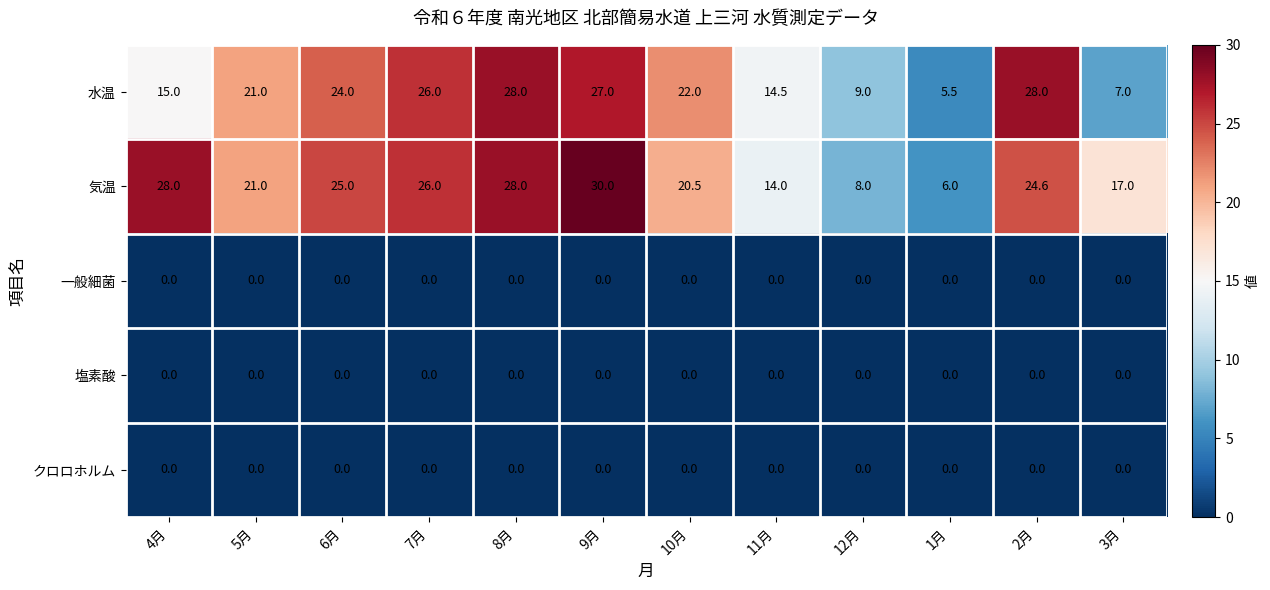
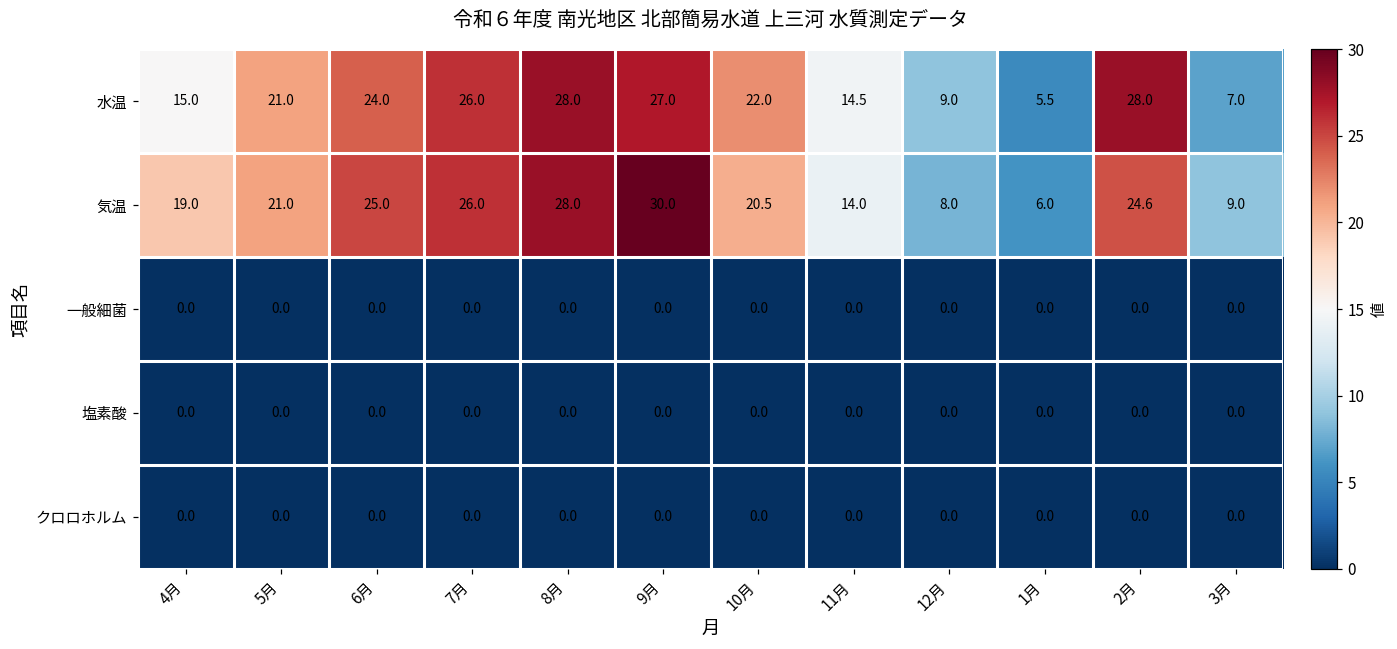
  {
    "水温": {
      "4月": 15.0,
      "5月": 21.0,
      "6月": 24.0,
      "7月": 26.0,
      "8月": 28.0,
      "9月": 27.0,
      "10月": 22.0,
      "11月": 14.5,
      "12月": 9.0,
      "1月": 5.5,
      "2月": 28.0,
      "3月": 7.0
    },
    "気温": {
-     "4月": 28.0,
+     "4月": 19.0,
      "5月": 21.0,
      "6月": 25.0,
      "7月": 26.0,
      "8月": 28.0,
      "9月": 30.0,
      "10月": 20.5,
      "11月": 14.0,
      "12月": 8.0,
      "1月": 6.0,
      "2月": 24.6,
-     "3月": 17.0
+     "3月": 9.0
    },
    "一般細菌": {
      "4月": 0.0,
      "5月": 0.0,
      "6月": 0.0,
      "7月": 0.0,
      "8月": 0.0,
      "9月": 0.0,
      "10月": 0.0,
      "11月": 0.0,
      "12月": 0.0,
      "1月": 0.0,
      "2月": 0.0,
      "3月": 0.0
    },
    "塩素酸": {
      "4月": 0.0,
      "5月": 0.0,
      "6月": 0.0,
      "7月": 0.0,
      "8月": 0.0,
      "9月": 0.0,
      "10月": 0.0,
      "11月": 0.0,
      "12月": 0.0,
      "1月": 0.0,
      "2月": 0.0,
      "3月": 0.0
    },
    "クロロホルム": {
      "4月": 0.0,
      "5月": 0.0,
      "6月": 0.0,
      "7月": 0.0,
      "8月": 0.0,
      "9月": 0.0,
      "10月": 0.0,
      "11月": 0.0,
      "12月": 0.0,
      "1月": 0.0,
      "2月": 0.0,
      "3月": 0.0
    }
  }
